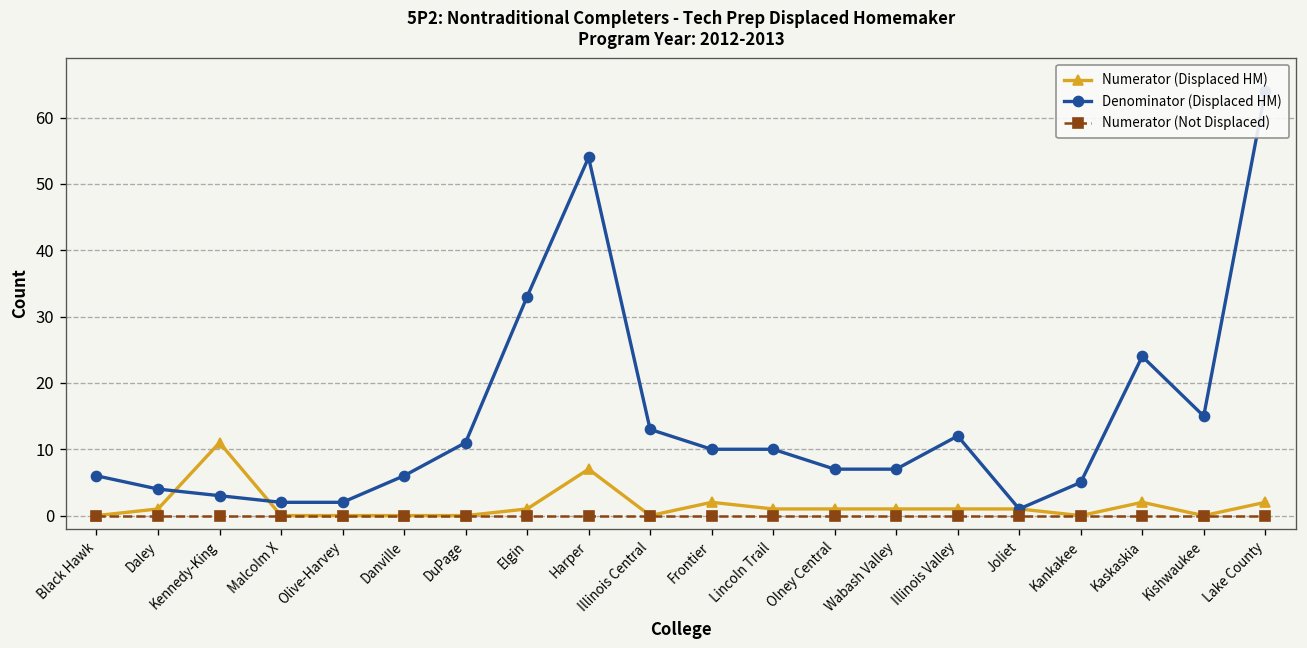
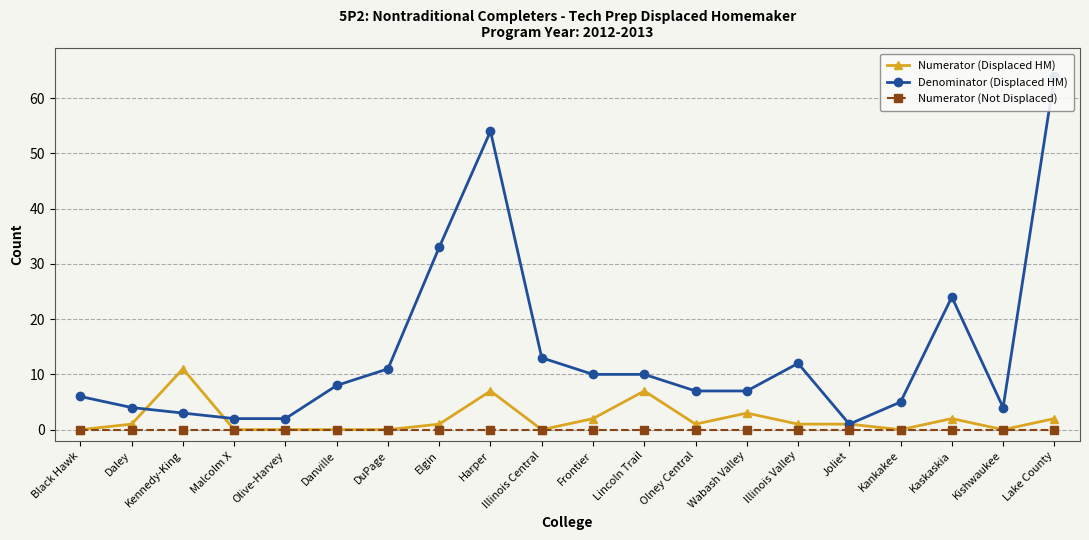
  {
    "Numerator (Displaced HM)": {
      "Daley": 1,
      "Kennedy-King": 11,
      "Elgin": 1,
      "Harper": 7,
      "Frontier": 2,
-     "Lincoln Trail": 1,
+     "Lincoln Trail": 7,
      "Olney Central": 1,
-     "Wabash Valley": 1,
+     "Wabash Valley": 3,
      "Illinois Valley": 1,
      "Kaskaskia": 2,
      "Lake County": 2
    },
    "Denominator (Displaced HM)": {
      "Black Hawk": 6,
      "Daley": 4,
      "Kennedy-King": 3,
      "Malcolm X": 2,
      "Olive-Harvey": 2,
-     "Danville": 6,
+     "Danville": 8,
      "DuPage": 11,
      "Elgin": 33,
      "Harper": 54,
      "Illinois Central": 13,
      "Frontier": 10,
      "Lincoln Trail": 10,
      "Olney Central": 7,
      "Wabash Valley": 7,
      "Illinois Valley": 12,
      "Kankakee": 5,
      "Kaskaskia": 24,
-     "Kishwaukee": 15
+     "Kishwaukee": 4
    },
    "Numerator (Not Displaced)": {
      "Daley": 0,
      "Kennedy-King": 0,
      "Elgin": 0,
      "Harper": 0,
      "Frontier": 0,
      "Lincoln Trail": 0,
      "Olney Central": 0,
      "Wabash Valley": 0,
      "Illinois Valley": 0,
      "Joliet": 0,
      "Kaskaskia": 0,
      "Lake County": 0
    }
  }
